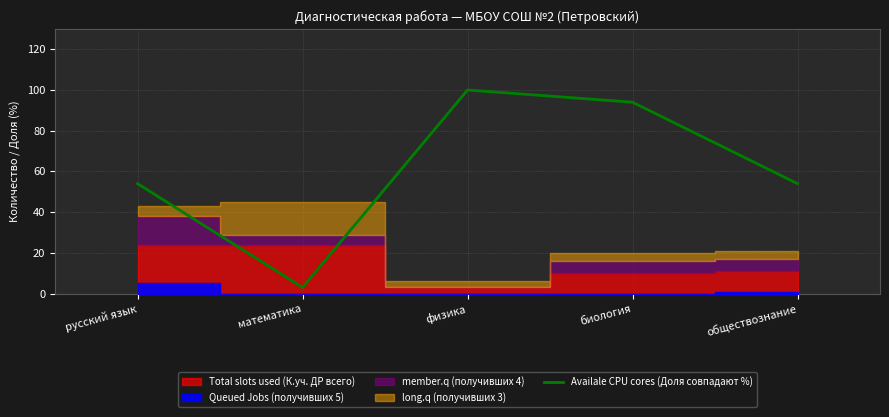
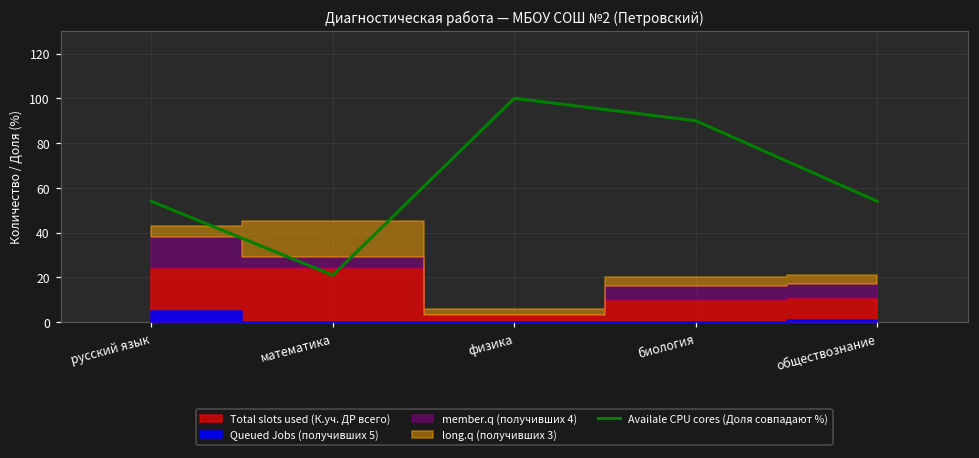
  {
    "Availale CPU cores (Доля совпадают %)": {
      "русский язык": 54,
-     "математика": 3,
+     "математика": 21,
      "физика": 100,
-     "биология": 94,
+     "биология": 90,
      "обществознание": 54
    }
  }
